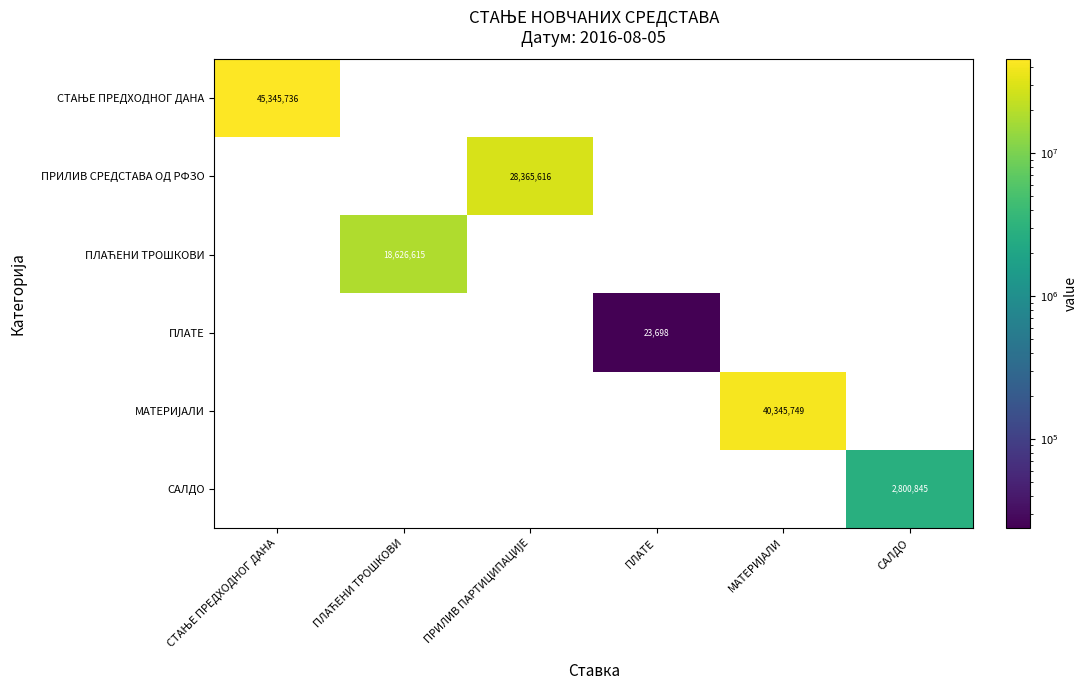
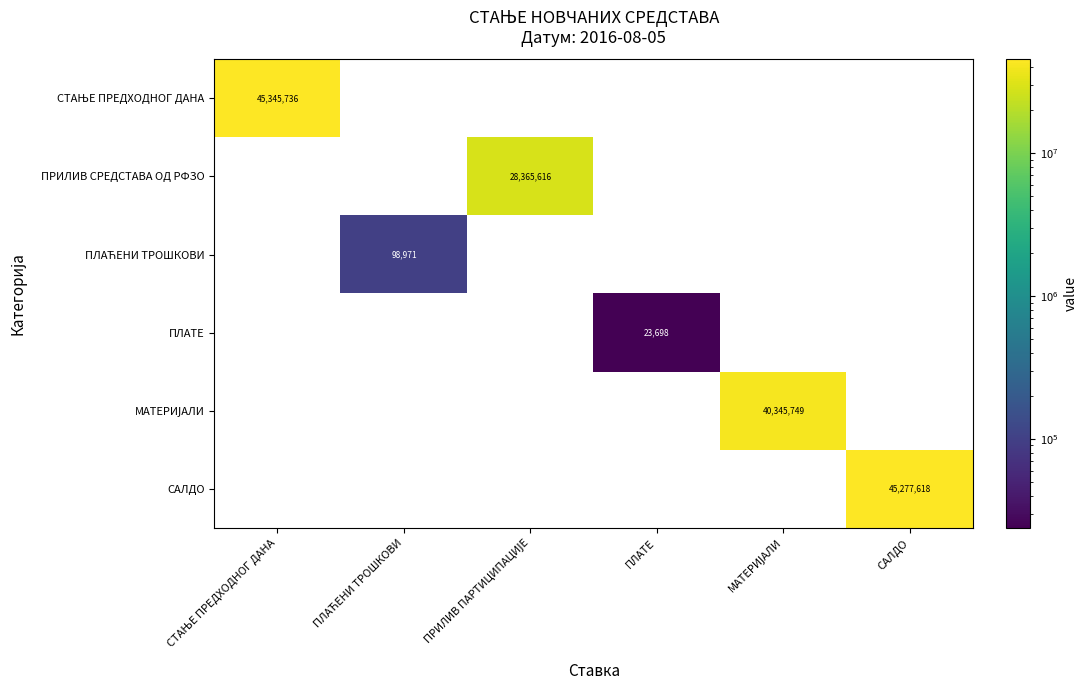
  {
    "СТАЊЕ ПРЕДХОДНОГ ДАНА": {
      "СТАЊЕ ПРЕДХОДНОГ ДАНА": "45,345,736"
    },
    "ПРИЛИВ СРЕДСТАВА ОД РФЗО": {
      "ПРИЛИВ ПАРТИЦИПАЦИЈЕ": "28,365,616"
    },
    "ПЛАЋЕНИ ТРОШКОВИ": {
-     "ПЛАЋЕНИ ТРОШКОВИ": "18,626,615"
+     "ПЛАЋЕНИ ТРОШКОВИ": "98,971"
    },
    "ПЛАТЕ": {
      "ПЛАТЕ": "23,698"
    },
    "МАТЕРИЈАЛИ": {
      "МАТЕРИЈАЛИ": "40,345,749"
    },
    "САЛДО": {
-     "САЛДО": "2,800,845"
+     "САЛДО": "45,277,618"
    }
  }
